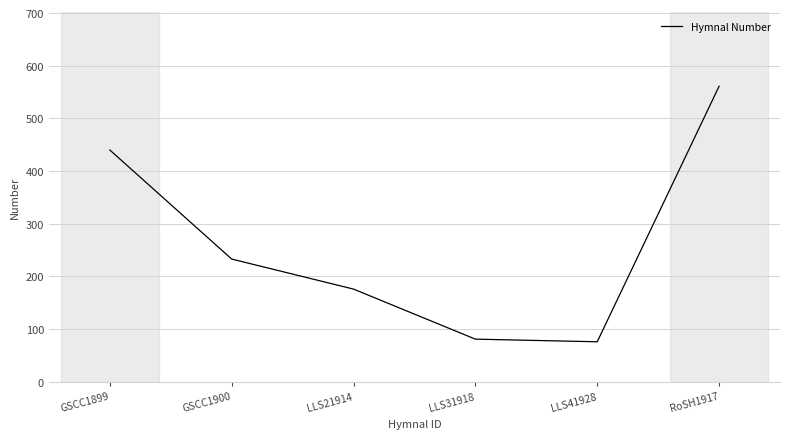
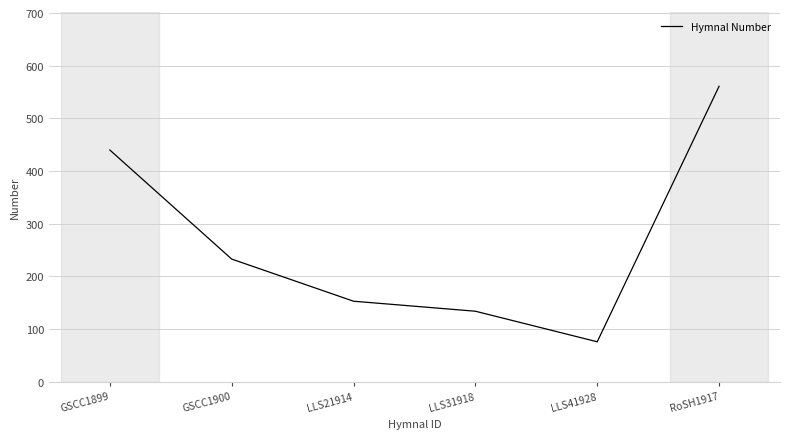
  {
    "GSCC1899": 440,
    "GSCC1900": 230,
-   "LLS21914": 180,
-   "LLS31918": 80,
+   "LLS21914": 150,
+   "LLS31918": 130,
    "LLS41928": 80,
    "RoSH1917": 560
  }
